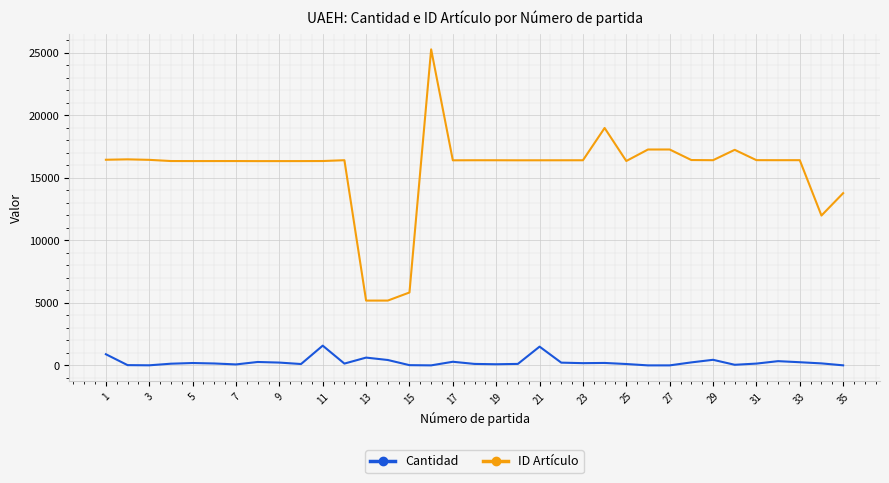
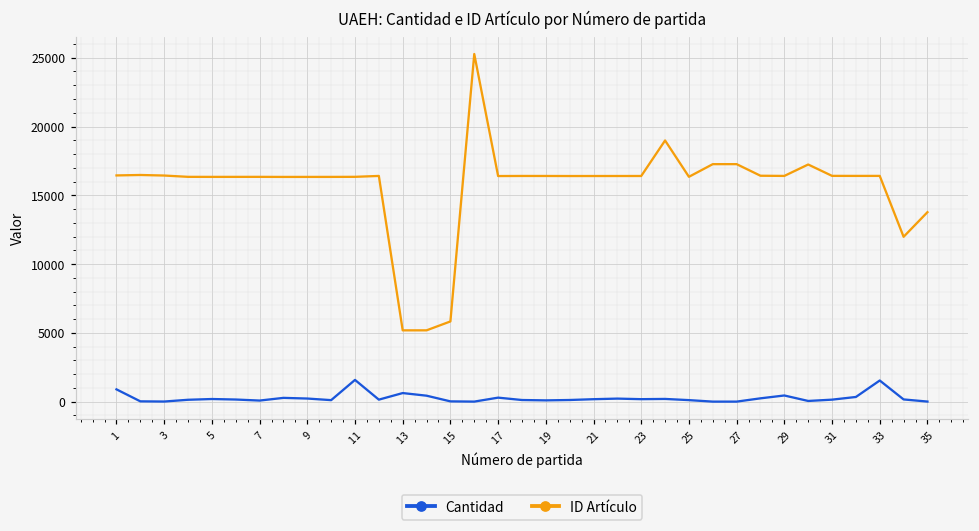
  {
    "Cantidad": {
      "1": 900,
      "3": 0,
      "5": 200,
      "7": 100,
      "9": 200,
      "11": 1600,
      "13": 600,
      "15": 0,
      "17": 300,
      "19": 100,
-     "21": 1500,
+     "21": 200,
      "23": 200,
      "25": 100,
      "27": 0,
      "29": 400,
      "31": 100,
-     "33": 300,
+     "33": 1500,
      "35": 0
    },
    "ID Artículo": {
      "1": 16400,
      "3": 16400,
      "5": 16300,
      "7": 16300,
      "9": 16300,
      "11": 16300,
      "13": 5200,
      "15": 5800,
      "17": 16400,
      "19": 16400,
      "21": 16400,
      "23": 16400,
      "25": 16300,
      "27": 17300,
      "29": 16400,
      "31": 16400,
      "33": 16400,
      "35": 13800
    }
  }
